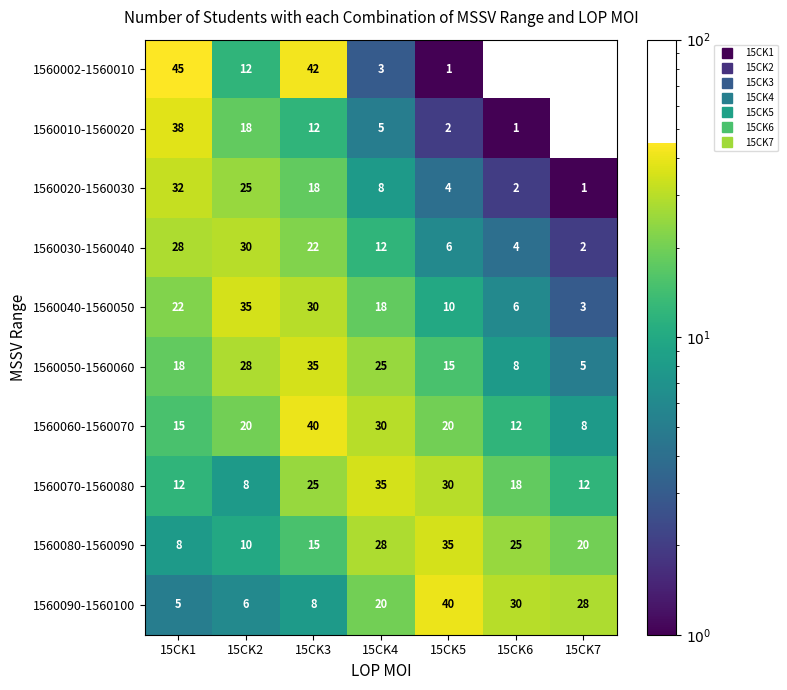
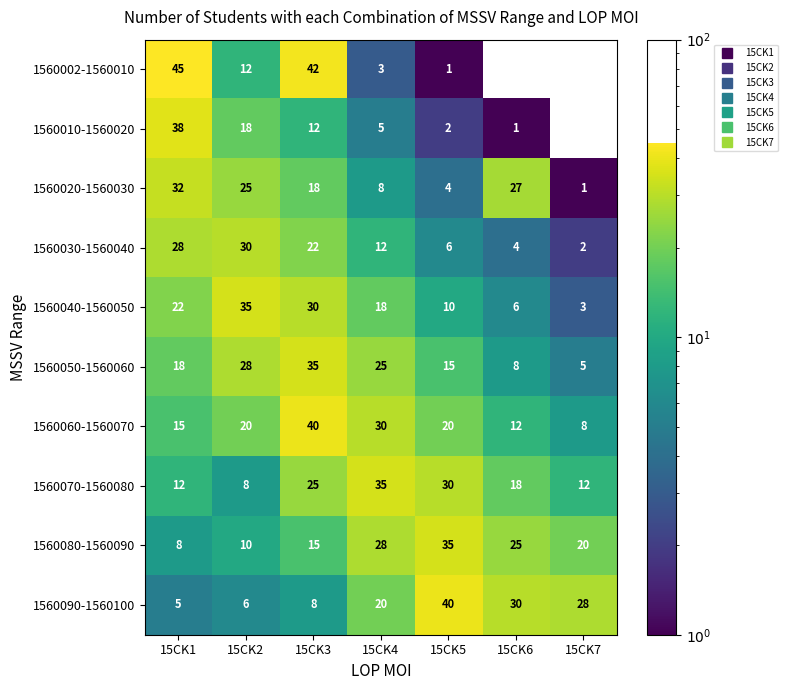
  {
    "1560002-1560010": {
      "15CK1": 45,
      "15CK2": 12,
      "15CK3": 42,
      "15CK4": 3,
      "15CK5": 1
    },
    "1560010-1560020": {
      "15CK1": 38,
      "15CK2": 18,
      "15CK3": 12,
      "15CK4": 5,
      "15CK5": 2,
      "15CK6": 1
    },
    "1560020-1560030": {
      "15CK1": 32,
      "15CK2": 25,
      "15CK3": 18,
      "15CK4": 8,
      "15CK5": 4,
-     "15CK6": 2,
+     "15CK6": 27,
      "15CK7": 1
    },
    "1560030-1560040": {
      "15CK1": 28,
      "15CK2": 30,
      "15CK3": 22,
      "15CK4": 12,
      "15CK5": 6,
      "15CK6": 4,
      "15CK7": 2
    },
    "1560040-1560050": {
      "15CK1": 22,
      "15CK2": 35,
      "15CK3": 30,
      "15CK4": 18,
      "15CK5": 10,
      "15CK6": 6,
      "15CK7": 3
    },
    "1560050-1560060": {
      "15CK1": 18,
      "15CK2": 28,
      "15CK3": 35,
      "15CK4": 25,
      "15CK5": 15,
      "15CK6": 8,
      "15CK7": 5
    },
    "1560060-1560070": {
      "15CK1": 15,
      "15CK2": 20,
      "15CK3": 40,
      "15CK4": 30,
      "15CK5": 20,
      "15CK6": 12,
      "15CK7": 8
    },
    "1560070-1560080": {
      "15CK1": 12,
      "15CK2": 8,
      "15CK3": 25,
      "15CK4": 35,
      "15CK5": 30,
      "15CK6": 18,
      "15CK7": 12
    },
    "1560080-1560090": {
      "15CK1": 8,
      "15CK2": 10,
      "15CK3": 15,
      "15CK4": 28,
      "15CK5": 35,
      "15CK6": 25,
      "15CK7": 20
    },
    "1560090-1560100": {
      "15CK1": 5,
      "15CK2": 6,
      "15CK3": 8,
      "15CK4": 20,
      "15CK5": 40,
      "15CK6": 30,
      "15CK7": 28
    }
  }
